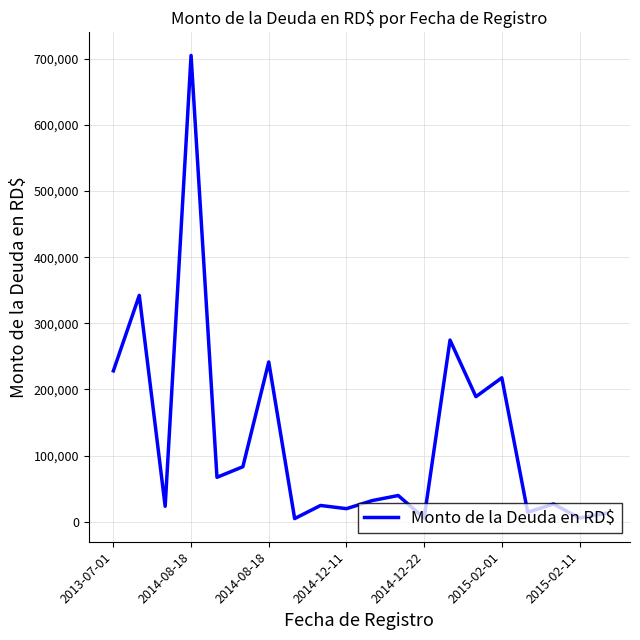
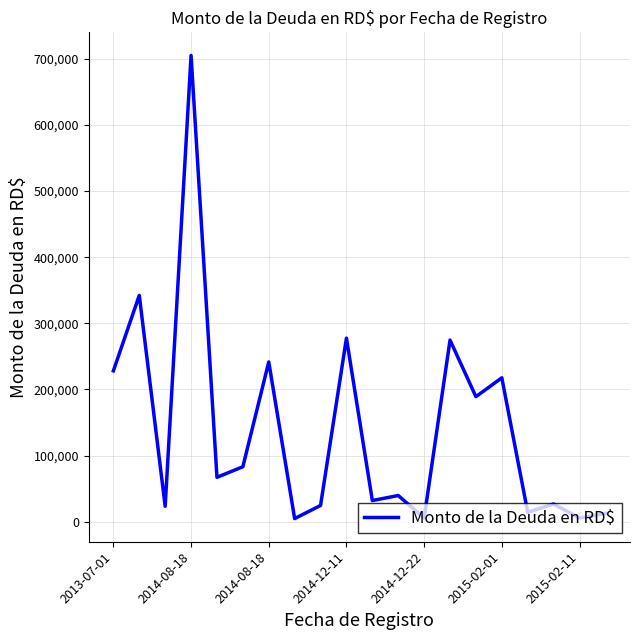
  {
-   "2014-12-11": "20,000",
+   "2014-12-11": "280,000",
    "2015-02-01": "220,000"
  }
